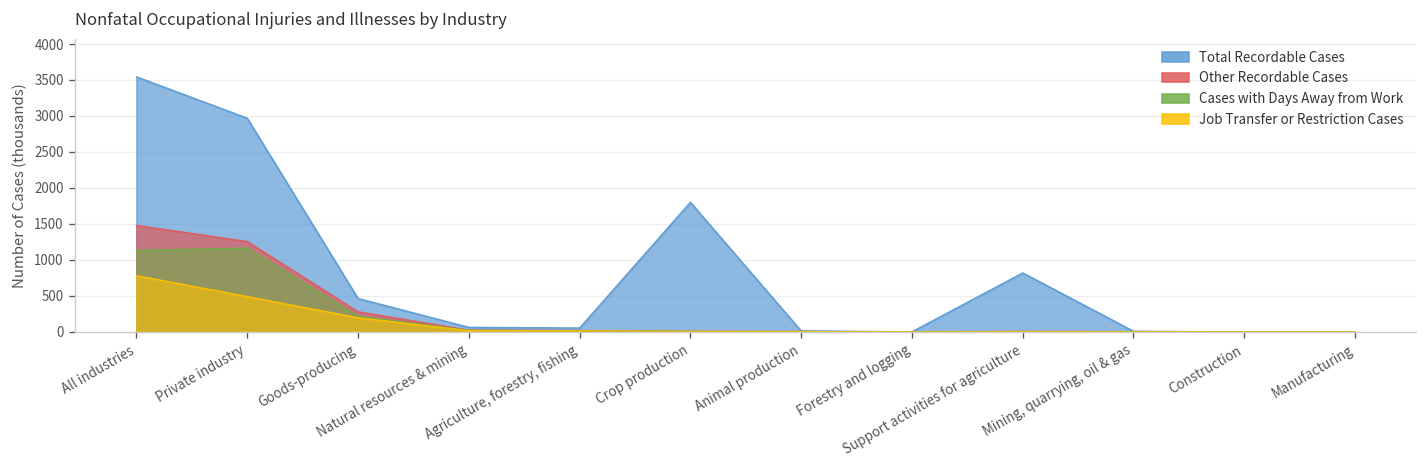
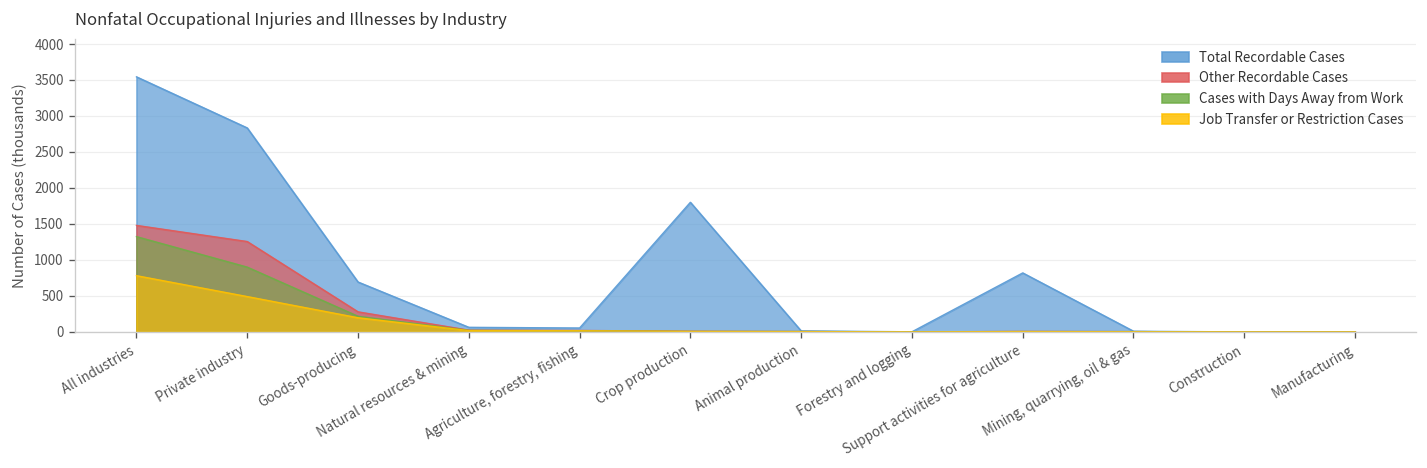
  {
    "Total Recordable Cases": {
      "All industries": 3500,
-     "Private industry": 3000,
-     "Goods-producing": 500,
+     "Private industry": 2800,
+     "Goods-producing": 700,
      "Crop production": 1800,
      "Support activities for agriculture": 800
    },
    "Other Recordable Cases": {
      "All industries": 1500,
      "Private industry": 1300,
      "Goods-producing": 300
    },
    "Cases with Days Away from Work": {
-     "All industries": 1100,
-     "Private industry": 1200
+     "All industries": 1300,
+     "Private industry": 900
    },
    "Job Transfer or Restriction Cases": {
      "All industries": 800,
      "Private industry": 500
    }
  }
